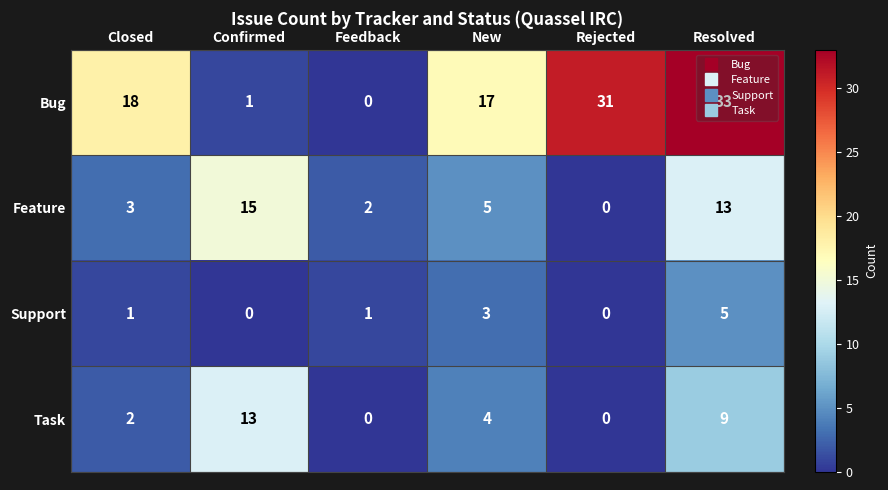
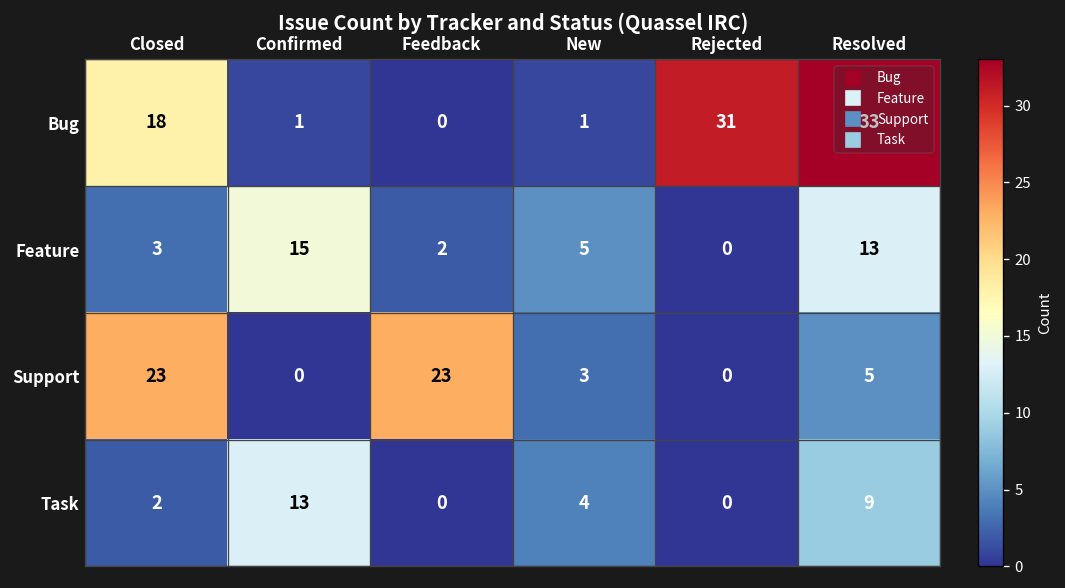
  {
    "Bug": {
      "Closed": 18,
      "Confirmed": 1,
      "Feedback": 0,
-     "New": 17,
+     "New": 1,
      "Rejected": 31
    },
    "Feature": {
      "Closed": 3,
      "Confirmed": 15,
      "Feedback": 2,
      "New": 5,
      "Rejected": 0,
      "Resolved": 13
    },
    "Support": {
-     "Closed": 1,
+     "Closed": 23,
      "Confirmed": 0,
-     "Feedback": 1,
+     "Feedback": 23,
      "New": 3,
      "Rejected": 0,
      "Resolved": 5
    },
    "Task": {
      "Closed": 2,
      "Confirmed": 13,
      "Feedback": 0,
      "New": 4,
      "Rejected": 0,
      "Resolved": 9
    }
  }
